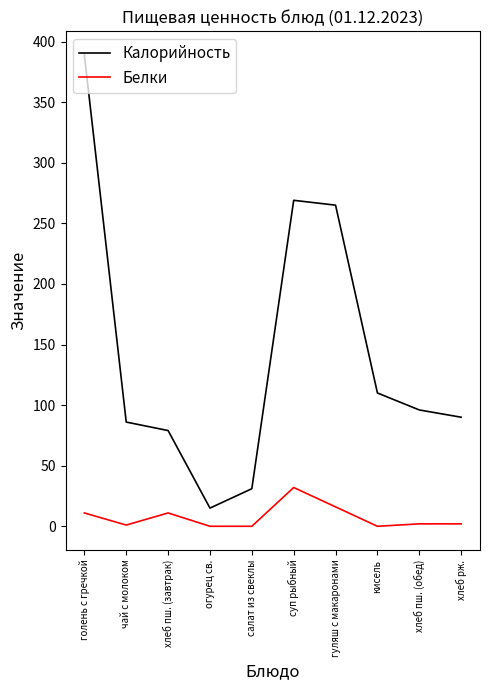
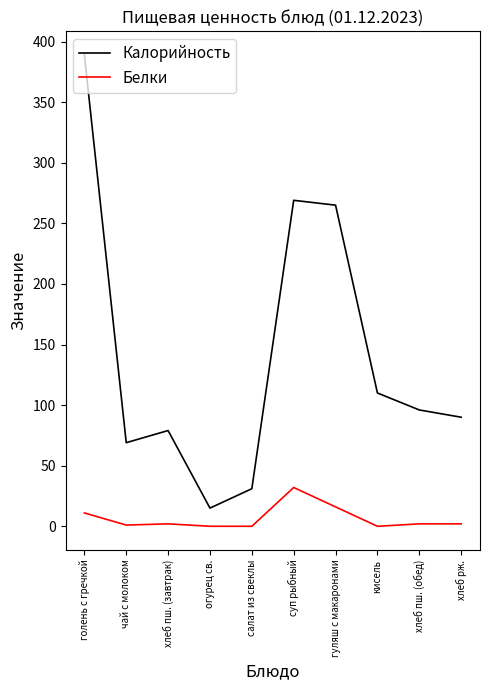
  {
    "Калорийность": {
-     "чай с молоком": 86,
+     "чай с молоком": 69,
      "хлеб пш. (завтрак)": 79,
      "огурец св.": 15,
      "салат из свеклы": 31,
      "суп рыбный": 269,
      "гуляш с макаронами": 265,
      "кисель": 110,
      "хлеб пш. (обед)": 96,
      "хлеб рж.": 90
    },
    "Белки": {
      "голень с гречкой": 11,
      "чай с молоком": 1,
-     "хлеб пш. (завтрак)": 11,
+     "хлеб пш. (завтрак)": 2,
      "огурец св.": 0,
      "салат из свеклы": 0,
      "суп рыбный": 32,
      "гуляш с макаронами": 16,
      "кисель": 0,
      "хлеб пш. (обед)": 2,
      "хлеб рж.": 2
    }
  }
